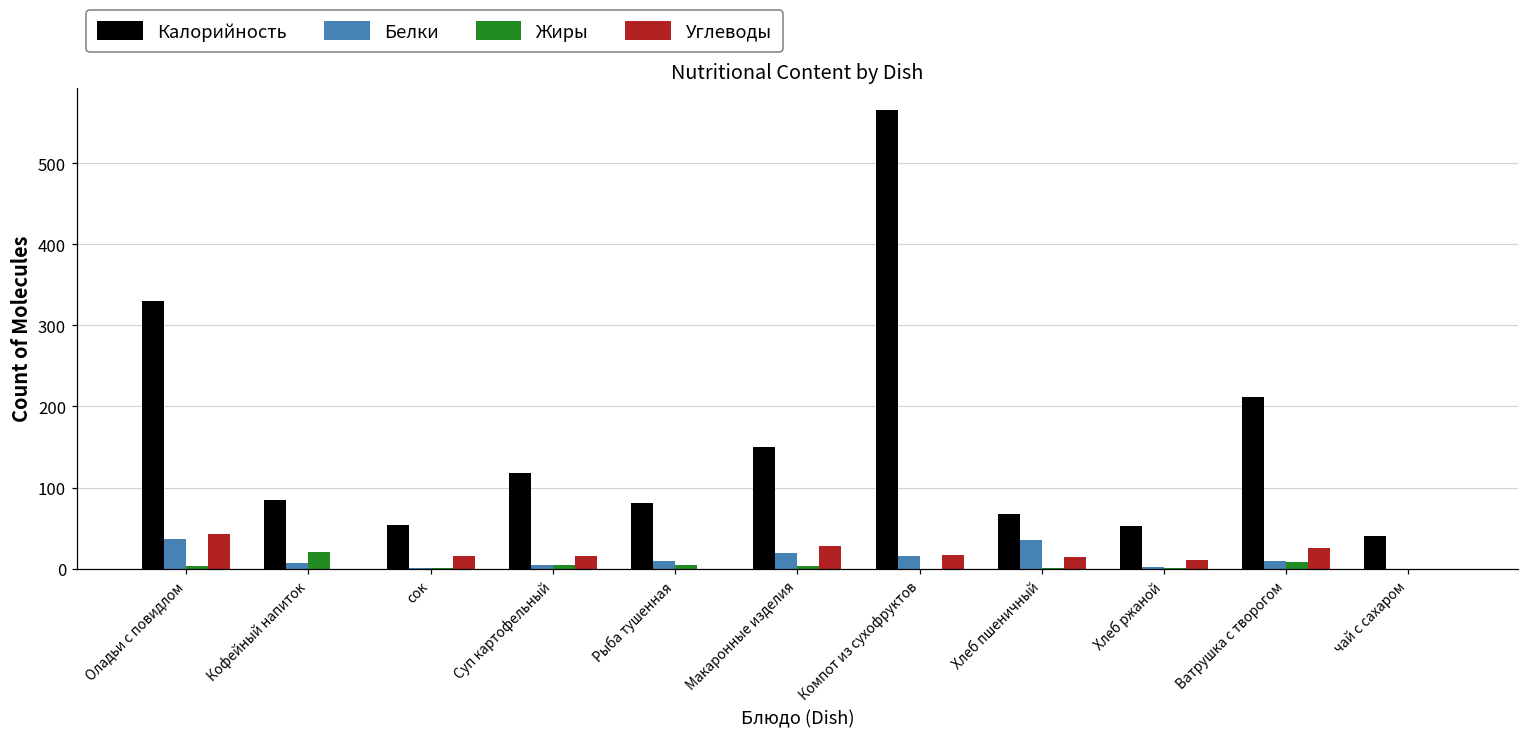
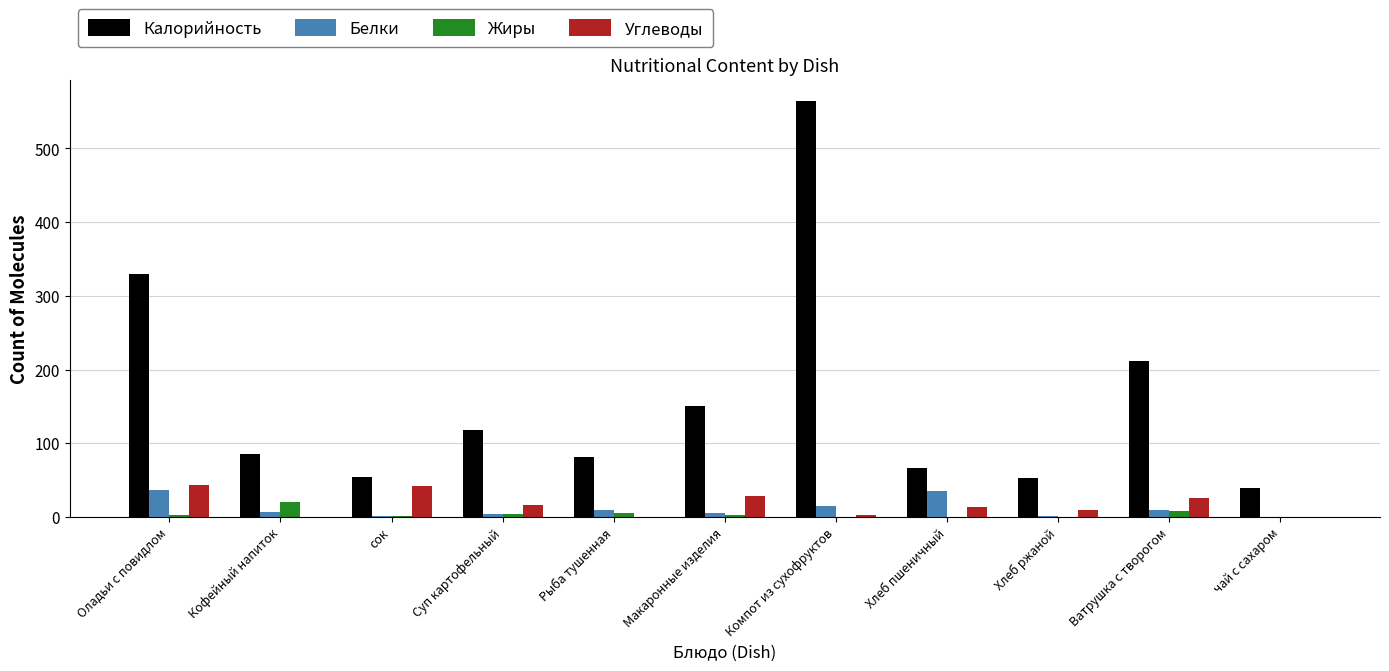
  {
    "Калорийность": {
      "Оладьи с повидлом": 330,
      "Кофейный напиток": 90,
      "сок": 50,
      "Суп картофельный": 120,
      "Рыба тушенная": 80,
      "Макаронные изделия": 150,
      "Компот из сухофруктов": 570,
      "Хлеб пшеничный": 70,
      "Хлеб ржаной": 50,
      "Ватрушка с творогом": 210,
      "чай с сахаром": 40
    },
    "Белки": {
      "Оладьи с повидлом": 40,
      "Кофейный напиток": 10,
      "Суп картофельный": 0,
      "Рыба тушенная": 10,
-     "Макаронные изделия": 20,
+     "Макаронные изделия": 10,
      "Компот из сухофруктов": 20,
      "Хлеб пшеничный": 40,
      "Ватрушка с творогом": 10,
      "чай с сахаром": 0
    },
    "Жиры": {
      "Кофейный напиток": 20,
      "Суп картофельный": 0,
      "Рыба тушенная": 10,
      "Ватрушка с творогом": 10,
      "чай с сахаром": 0
    },
    "Углеводы": {
      "Оладьи с повидлом": 40,
      "Кофейный напиток": 0,
-     "сок": 20,
+     "сок": 40,
      "Суп картофельный": 20,
      "Рыба тушенная": 0,
      "Макаронные изделия": 30,
-     "Компот из сухофруктов": 20,
+     "Компот из сухофруктов": 0,
      "Хлеб пшеничный": 10,
      "Хлеб ржаной": 10,
      "Ватрушка с творогом": 30,
      "чай с сахаром": 0
    }
  }
